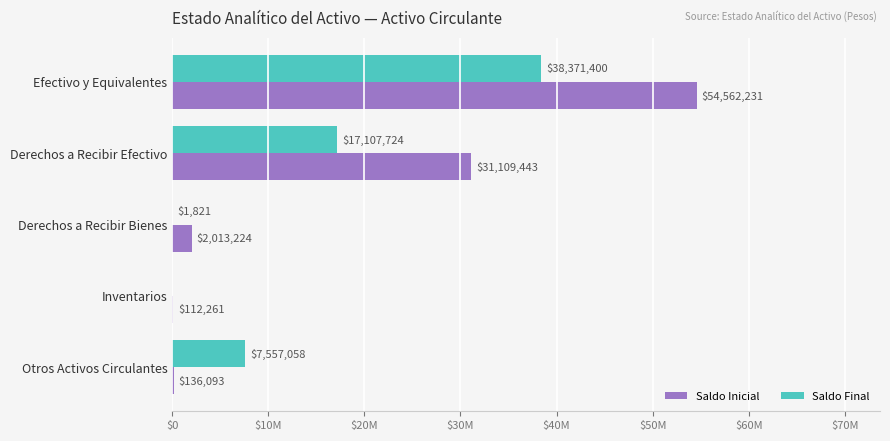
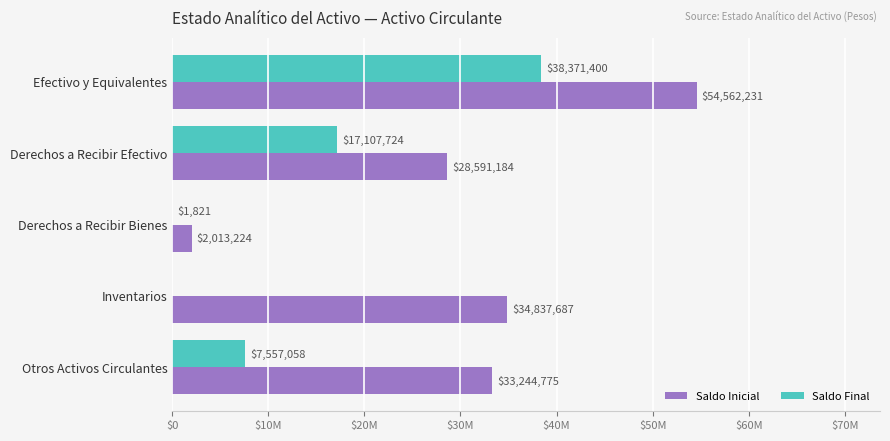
  {
    "Saldo Inicial": {
      "Efectivo y Equivalentes": "$54,562,231",
-     "Derechos a Recibir Efectivo": "$31,109,443",
+     "Derechos a Recibir Efectivo": "$28,591,184",
      "Derechos a Recibir Bienes": "$2,013,224",
-     "Inventarios": "$112,261",
-     "Otros Activos Circulantes": "$136,093"
+     "Inventarios": "$34,837,687",
+     "Otros Activos Circulantes": "$33,244,775"
    },
    "Saldo Final": {
      "Efectivo y Equivalentes": "$38,371,400",
      "Derechos a Recibir Efectivo": "$17,107,724",
      "Derechos a Recibir Bienes": "$1,821",
      "Otros Activos Circulantes": "$7,557,058"
    }
  }
